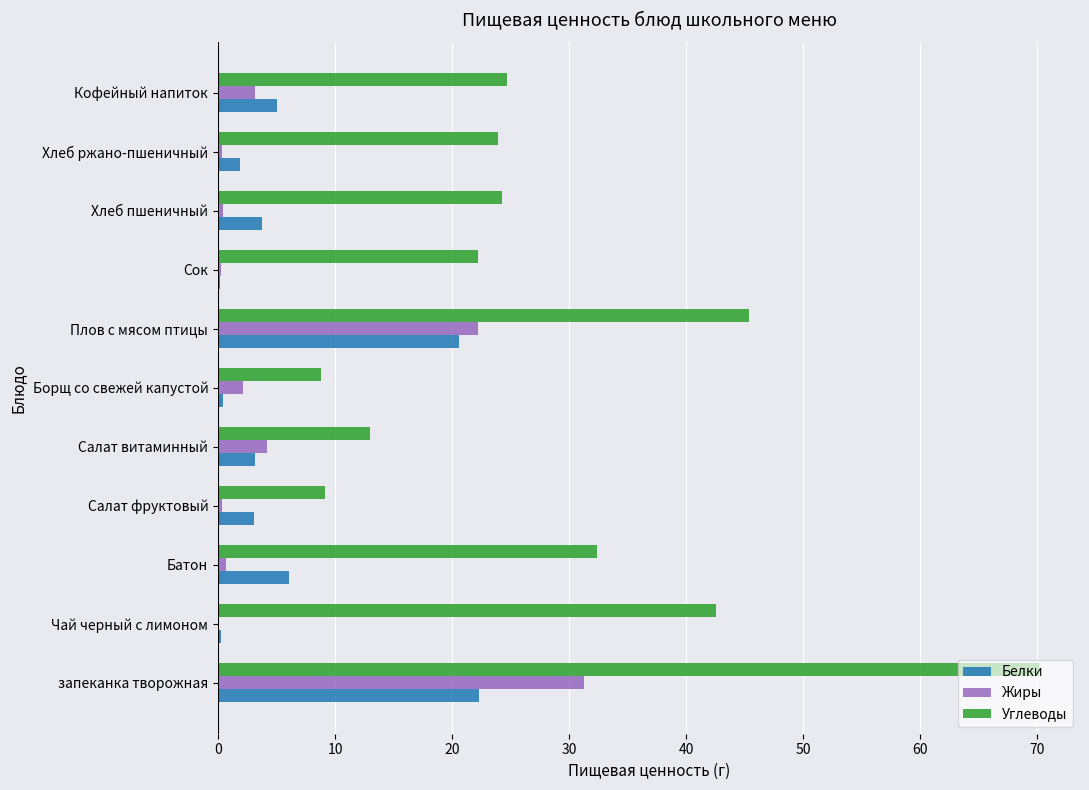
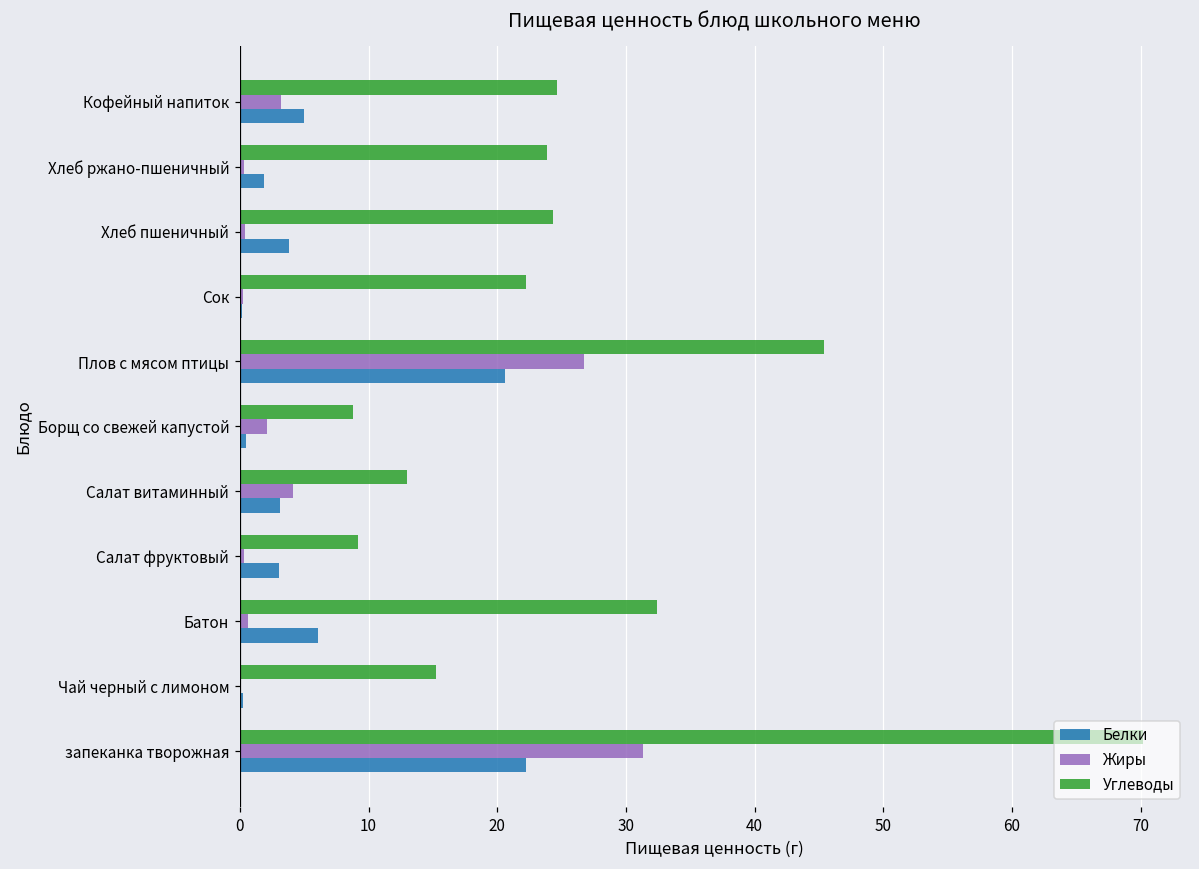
  {
    "Белки": {
      "Кофейный напиток": 5.0,
      "Хлеб ржано-пшеничный": 1.8,
      "Хлеб пшеничный": 3.8,
      "Плов с мясом птицы": 20.6,
      "Борщ со свежей капустой": 0.5,
      "Салат витаминный": 3.2,
      "Салат фруктовый": 3.1,
      "Батон": 6.1,
      "Чай черный с лимоном": 0.2,
      "запеканка творожная": 22.3
    },
    "Жиры": {
      "Кофейный напиток": 3.2,
      "Хлеб ржано-пшеничный": 0.3,
      "Хлеб пшеничный": 0.4,
      "Сок": 0.3,
-     "Плов с мясом птицы": 22.2,
+     "Плов с мясом птицы": 26.8,
      "Борщ со свежей капустой": 2.1,
      "Салат витаминный": 4.2,
      "Салат фруктовый": 0.3,
      "Батон": 0.6,
      "запеканка творожная": 31.3
    },
    "Углеводы": {
      "Кофейный напиток": 24.7,
      "Хлеб ржано-пшеничный": 23.9,
      "Хлеб пшеничный": 24.3,
      "Сок": 22.2,
      "Плов с мясом птицы": 45.4,
      "Борщ со свежей капустой": 8.8,
      "Салат витаминный": 13.0,
      "Салат фруктовый": 9.2,
      "Батон": 32.4,
-     "Чай черный с лимоном": 42.6
+     "Чай черный с лимоном": 15.2
    }
  }
